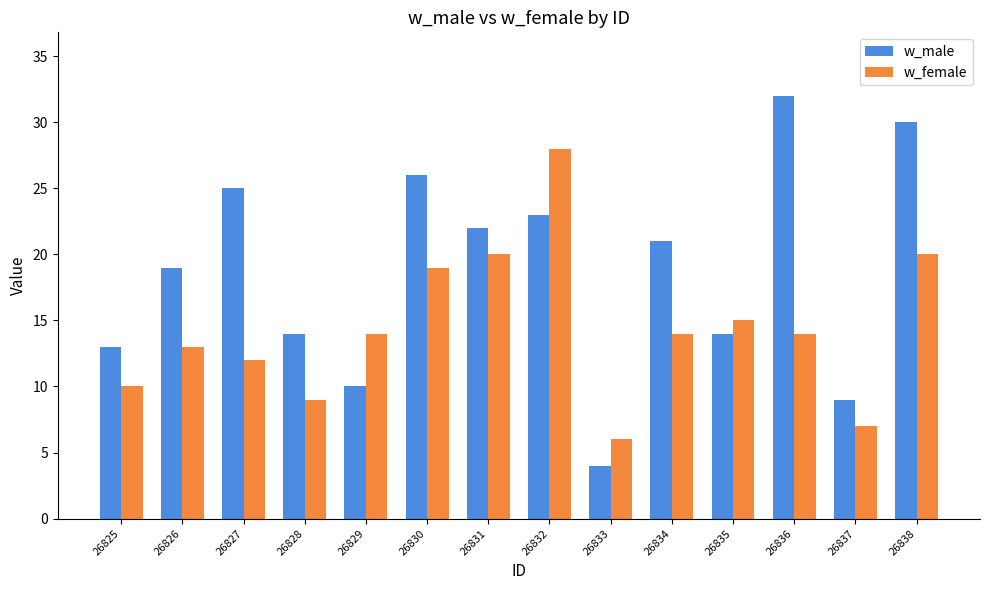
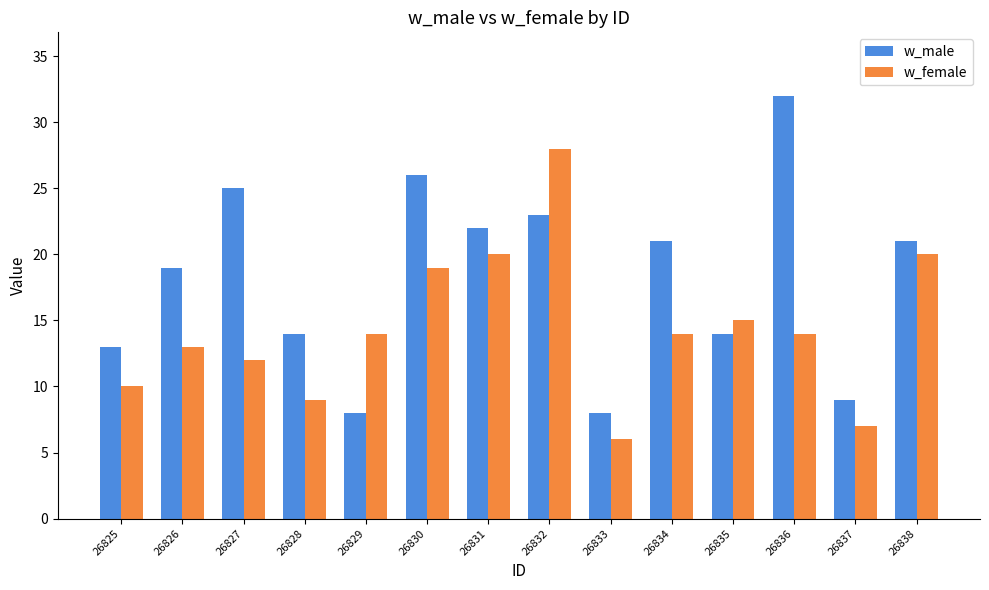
  {
    "w_male": {
      "26825": 13,
      "26826": 19,
      "26827": 25,
      "26828": 14,
-     "26829": 10,
+     "26829": 8,
      "26830": 26,
      "26831": 22,
      "26832": 23,
-     "26833": 4,
+     "26833": 8,
      "26834": 21,
      "26835": 14,
      "26836": 32,
      "26837": 9,
-     "26838": 30
+     "26838": 21
    },
    "w_female": {
      "26825": 10,
      "26826": 13,
      "26827": 12,
      "26828": 9,
      "26829": 14,
      "26830": 19,
      "26831": 20,
      "26832": 28,
      "26833": 6,
      "26834": 14,
      "26835": 15,
      "26836": 14,
      "26837": 7,
      "26838": 20
    }
  }
